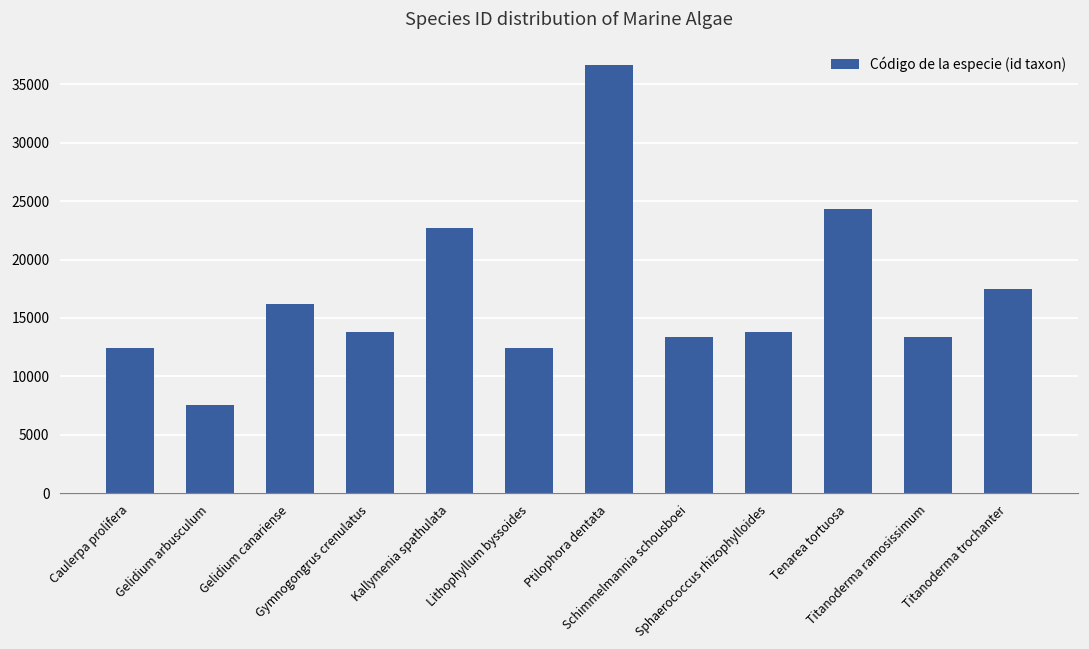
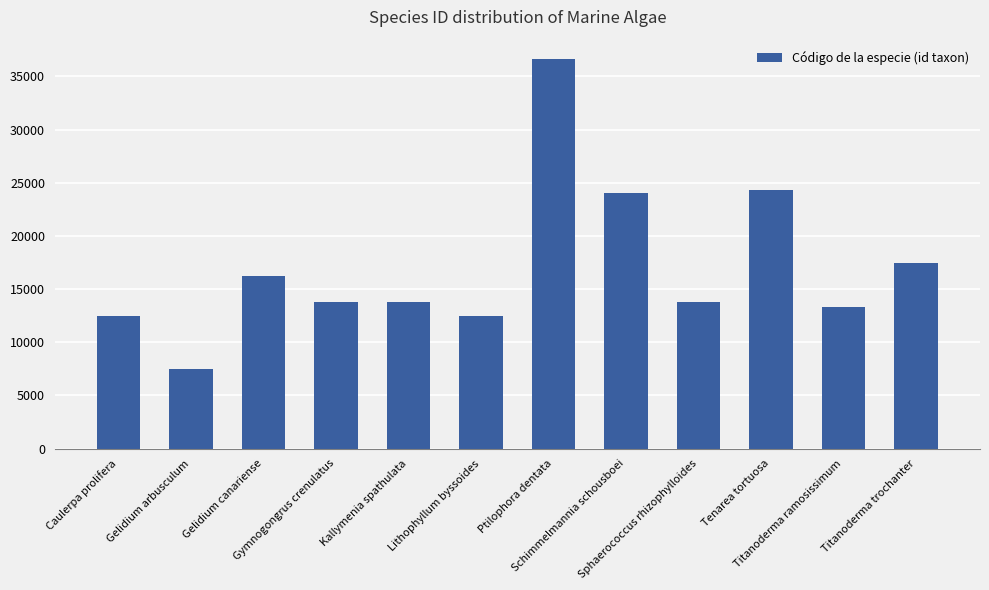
  {
    "Caulerpa prolifera": 12500,
    "Gelidium arbusculum": 7500,
    "Gelidium canariense": 16200,
    "Gymnogongrus crenulatus": 13800,
-   "Kallymenia spathulata": 22700,
+   "Kallymenia spathulata": 13800,
    "Lithophyllum byssoides": 12400,
    "Ptilophora dentata": 36600,
-   "Schimmelmannia schousboei": 13400,
+   "Schimmelmannia schousboei": 24100,
    "Sphaerococcus rhizophylloides": 13800,
    "Tenarea tortuosa": 24300,
    "Titanoderma ramosissimum": 13300,
    "Titanoderma trochanter": 17400
  }
